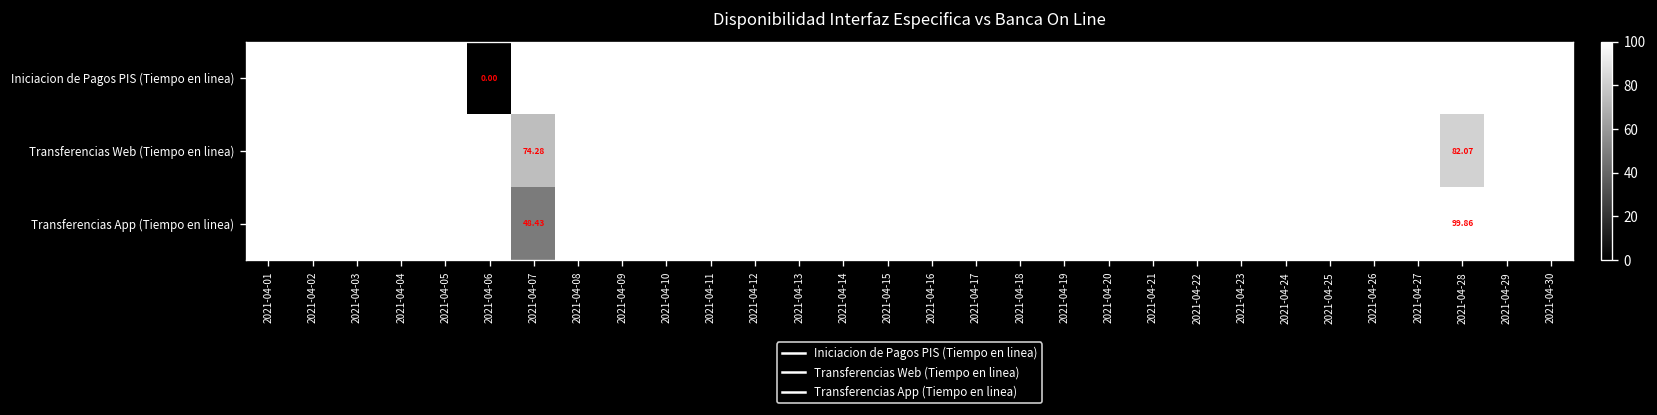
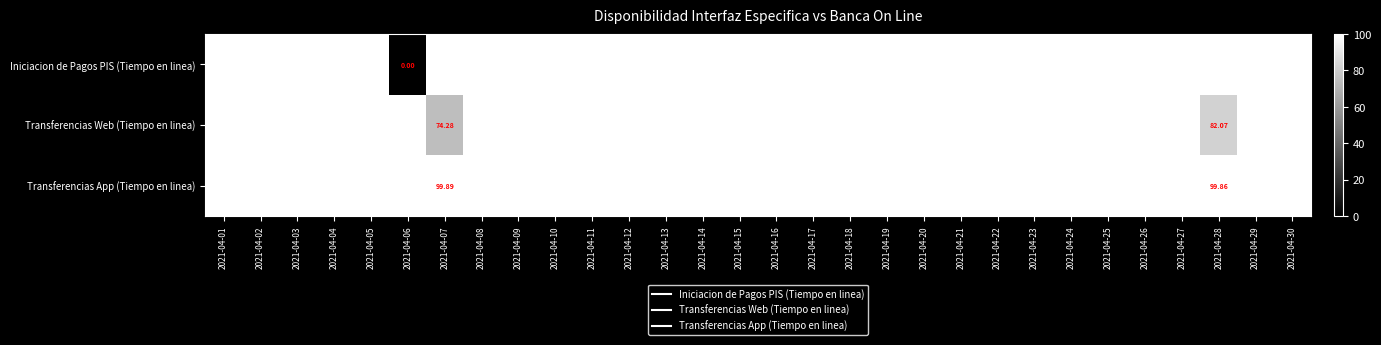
  {
    "Iniciacion de Pagos PIS (Tiempo en linea)": {
      "2021-04-06": 0.00
    },
    "Transferencias Web (Tiempo en linea)": {
      "2021-04-07": 74.28,
      "2021-04-28": 82.07
    },
    "Transferencias App (Tiempo en linea)": {
-     "2021-04-07": 48.43,
+     "2021-04-07": 99.89,
      "2021-04-28": 99.86
    }
  }
